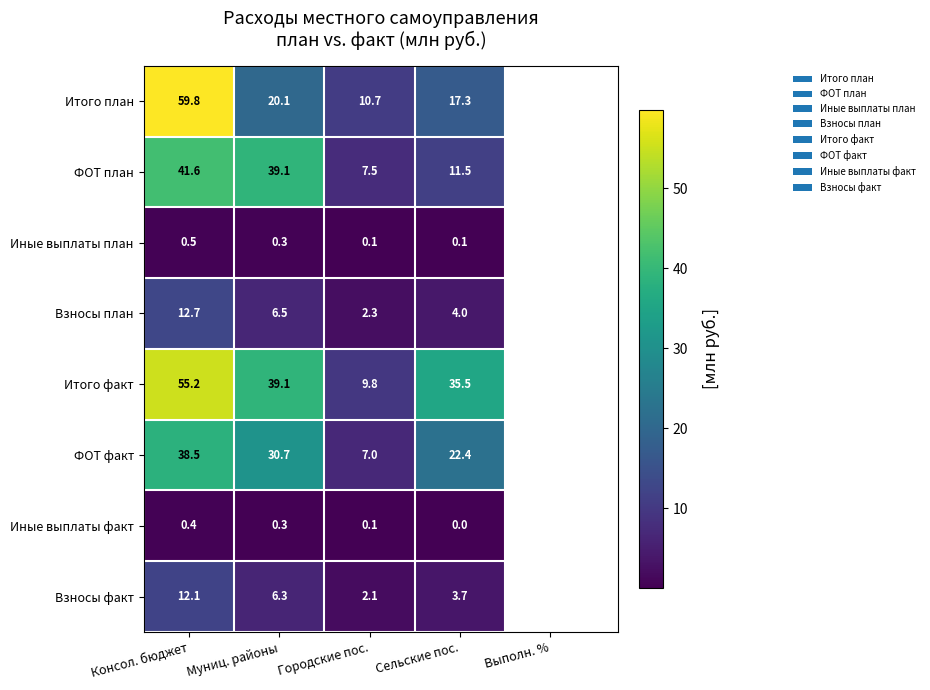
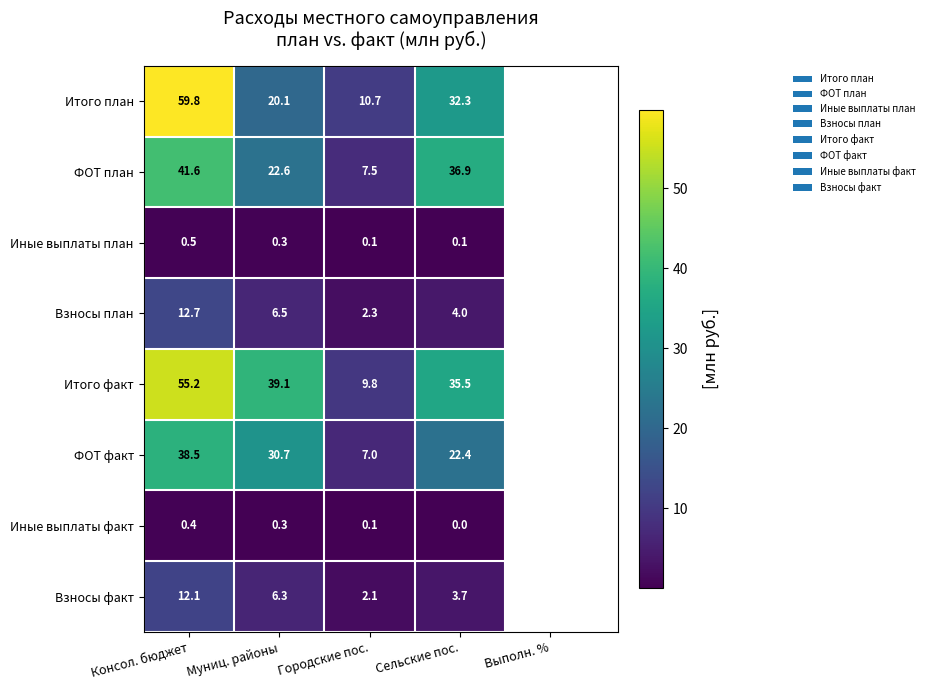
  {
    "Итого план": {
      "Консол. бюджет": 59.8,
      "Муниц. районы": 20.1,
      "Городские пос.": 10.7,
-     "Сельские пос.": 17.3
+     "Сельские пос.": 32.3
    },
    "ФОТ план": {
      "Консол. бюджет": 41.6,
-     "Муниц. районы": 39.1,
+     "Муниц. районы": 22.6,
      "Городские пос.": 7.5,
-     "Сельские пос.": 11.5
+     "Сельские пос.": 36.9
    },
    "Иные выплаты план": {
      "Консол. бюджет": 0.5,
      "Муниц. районы": 0.3,
      "Городские пос.": 0.1,
      "Сельские пос.": 0.1
    },
    "Взносы план": {
      "Консол. бюджет": 12.7,
      "Муниц. районы": 6.5,
      "Городские пос.": 2.3,
      "Сельские пос.": 4.0
    },
    "Итого факт": {
      "Консол. бюджет": 55.2,
      "Муниц. районы": 39.1,
      "Городские пос.": 9.8,
      "Сельские пос.": 35.5
    },
    "ФОТ факт": {
      "Консол. бюджет": 38.5,
      "Муниц. районы": 30.7,
      "Городские пос.": 7.0,
      "Сельские пос.": 22.4
    },
    "Иные выплаты факт": {
      "Консол. бюджет": 0.4,
      "Муниц. районы": 0.3,
      "Городские пос.": 0.1,
      "Сельские пос.": 0.0
    },
    "Взносы факт": {
      "Консол. бюджет": 12.1,
      "Муниц. районы": 6.3,
      "Городские пос.": 2.1,
      "Сельские пос.": 3.7
    }
  }
